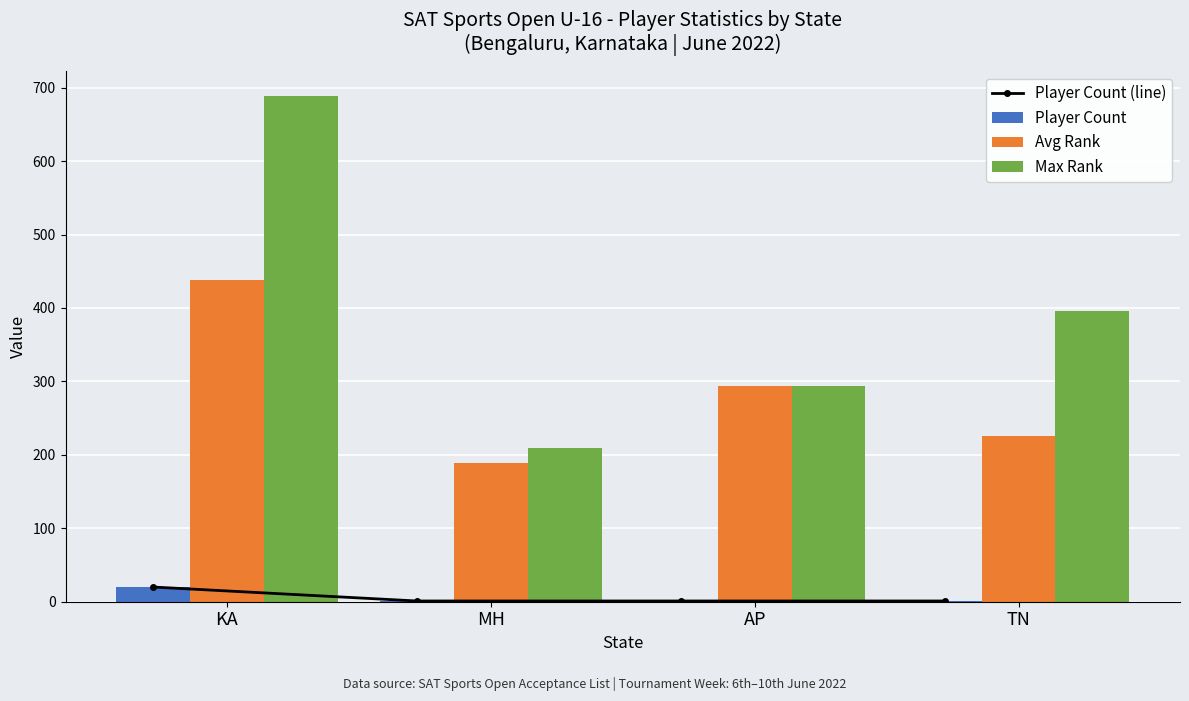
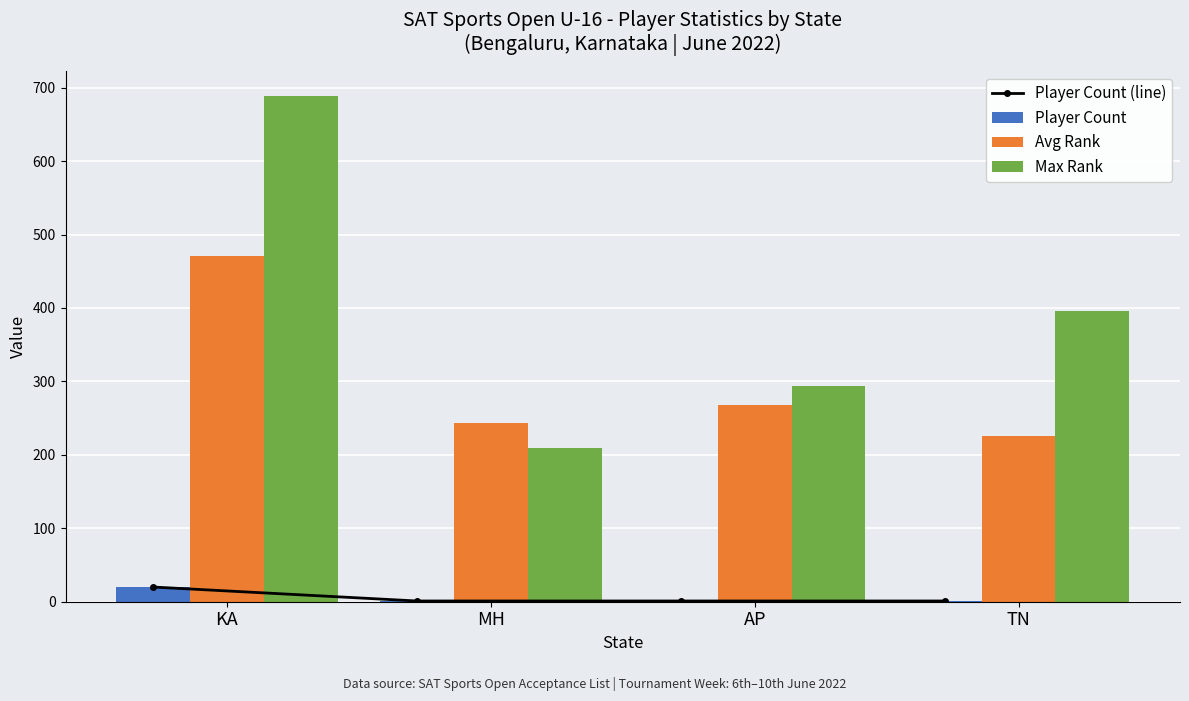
  {
    "Player Count": {
      "KA": 20
    },
    "Avg Rank": {
-     "KA": 440,
-     "MH": 190,
-     "AP": 290,
+     "KA": 470,
+     "MH": 240,
+     "AP": 270,
      "TN": 230
    },
    "Max Rank": {
      "KA": 690,
      "MH": 210,
      "AP": 290,
      "TN": 400
    }
  }
